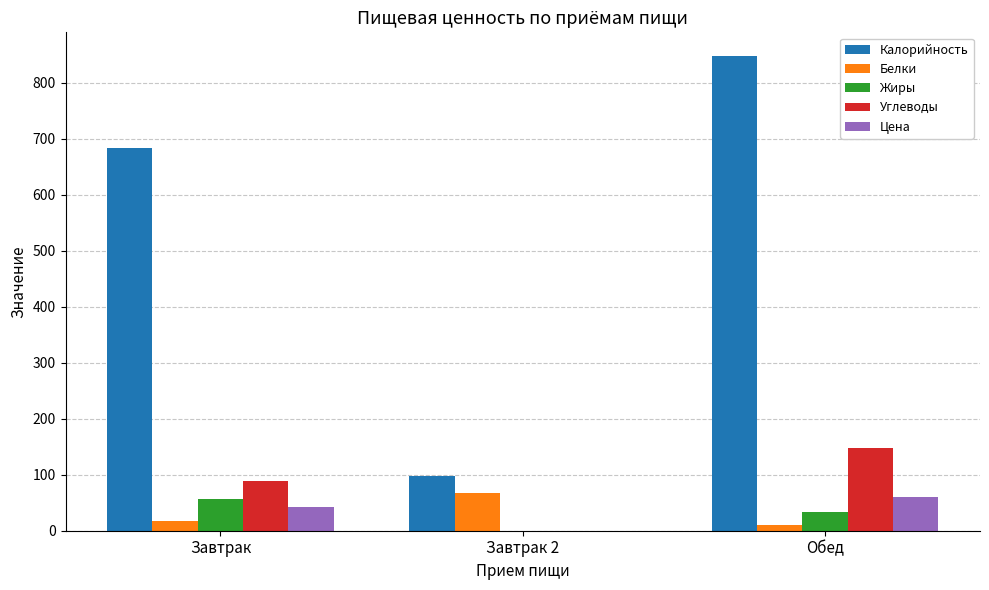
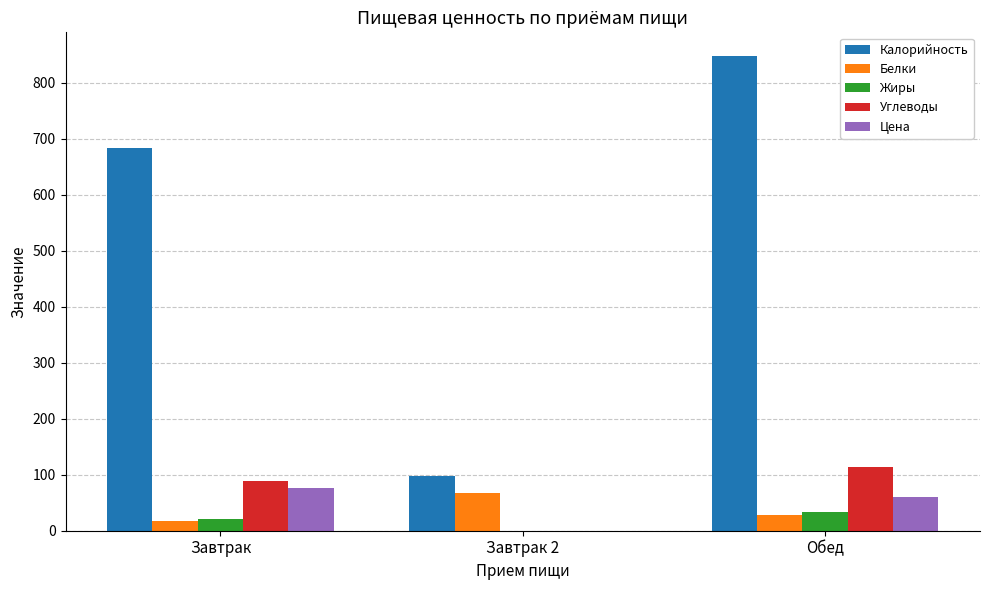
  {
    "Калорийность": {
      "Завтрак": 680,
      "Завтрак 2": 100,
      "Обед": 850
    },
    "Белки": {
      "Завтрак": 20,
      "Завтрак 2": 70,
-     "Обед": 10
+     "Обед": 30
    },
    "Жиры": {
-     "Завтрак": 60,
+     "Завтрак": 20,
      "Завтрак 2": 0,
      "Обед": 30
    },
    "Углеводы": {
      "Завтрак": 90,
      "Завтрак 2": 0,
-     "Обед": 150
+     "Обед": 110
    },
    "Цена": {
-     "Завтрак": 40,
+     "Завтрак": 80,
      "Завтрак 2": 0,
      "Обед": 60
    }
  }
